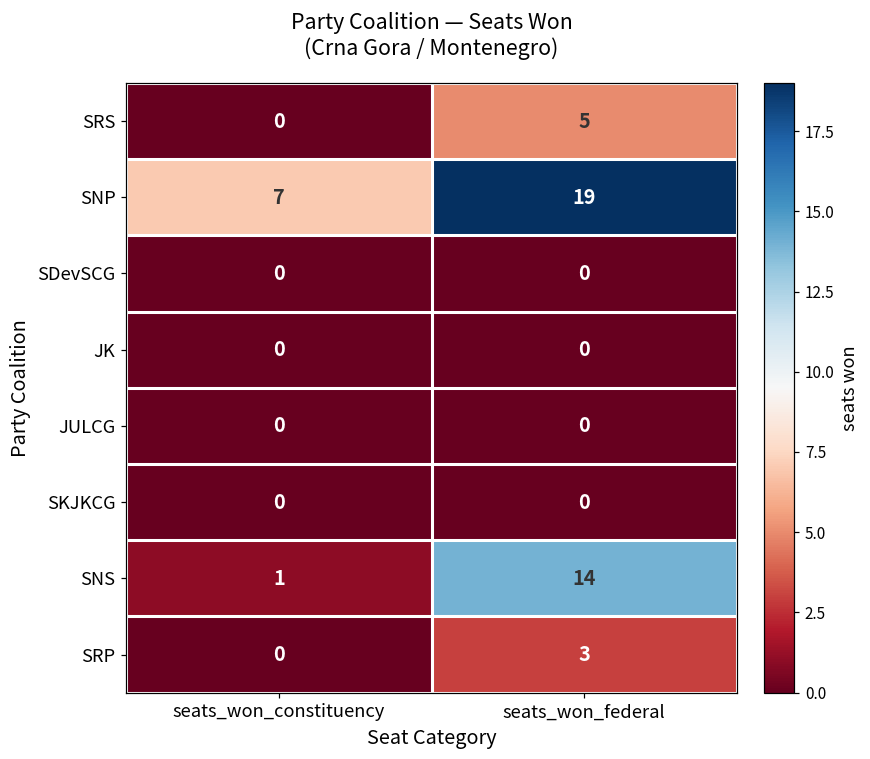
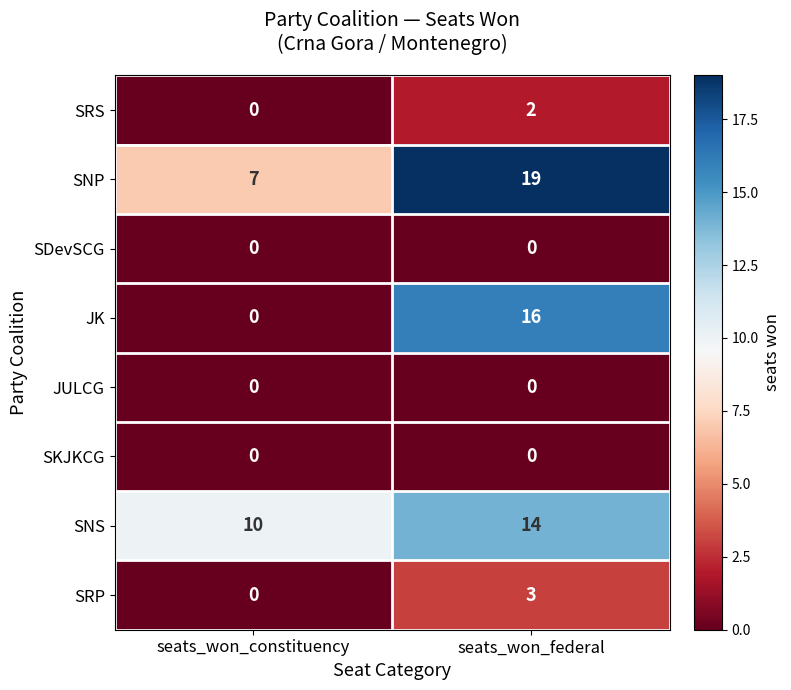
  {
    "SRS": {
      "seats_won_constituency": 0,
-     "seats_won_federal": 5
+     "seats_won_federal": 2
    },
    "SNP": {
      "seats_won_constituency": 7,
      "seats_won_federal": 19
    },
    "SDevSCG": {
      "seats_won_constituency": 0,
      "seats_won_federal": 0
    },
    "JK": {
      "seats_won_constituency": 0,
-     "seats_won_federal": 0
+     "seats_won_federal": 16
    },
    "JULCG": {
      "seats_won_constituency": 0,
      "seats_won_federal": 0
    },
    "SKJKCG": {
      "seats_won_constituency": 0,
      "seats_won_federal": 0
    },
    "SNS": {
-     "seats_won_constituency": 1,
+     "seats_won_constituency": 10,
      "seats_won_federal": 14
    },
    "SRP": {
      "seats_won_constituency": 0,
      "seats_won_federal": 3
    }
  }
